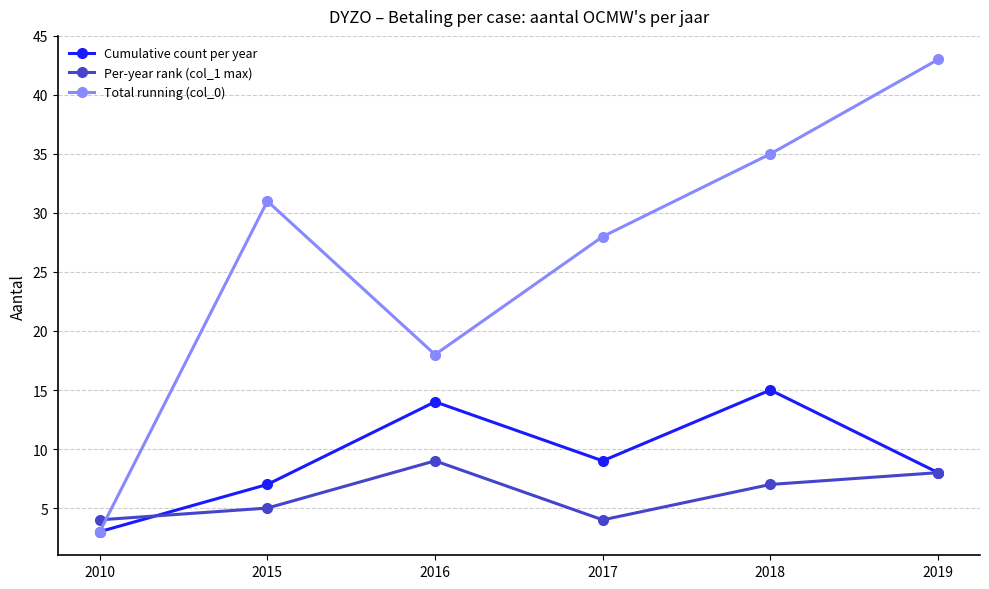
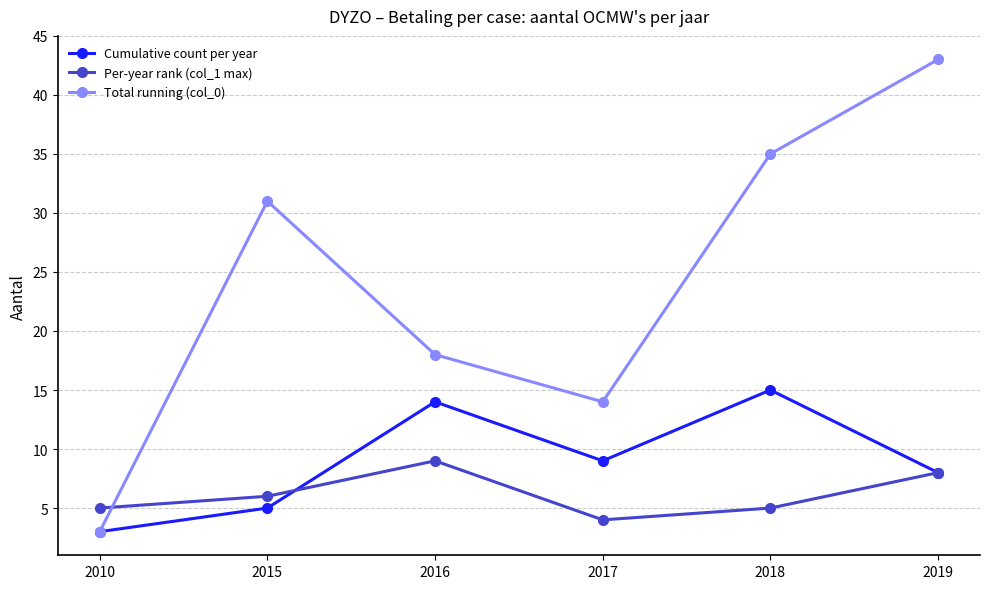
  {
    "Cumulative count per year": {
-     "2015": 7,
+     "2015": 5,
      "2016": 14,
      "2017": 9,
      "2018": 15
    },
    "Per-year rank (col_1 max)": {
-     "2010": 4,
-     "2015": 5,
+     "2010": 5,
+     "2015": 6,
      "2016": 9,
      "2017": 4,
-     "2018": 7
+     "2018": 5
    },
    "Total running (col_0)": {
      "2015": 31,
      "2016": 18,
-     "2017": 28,
+     "2017": 14,
      "2018": 35,
      "2019": 43
    }
  }
